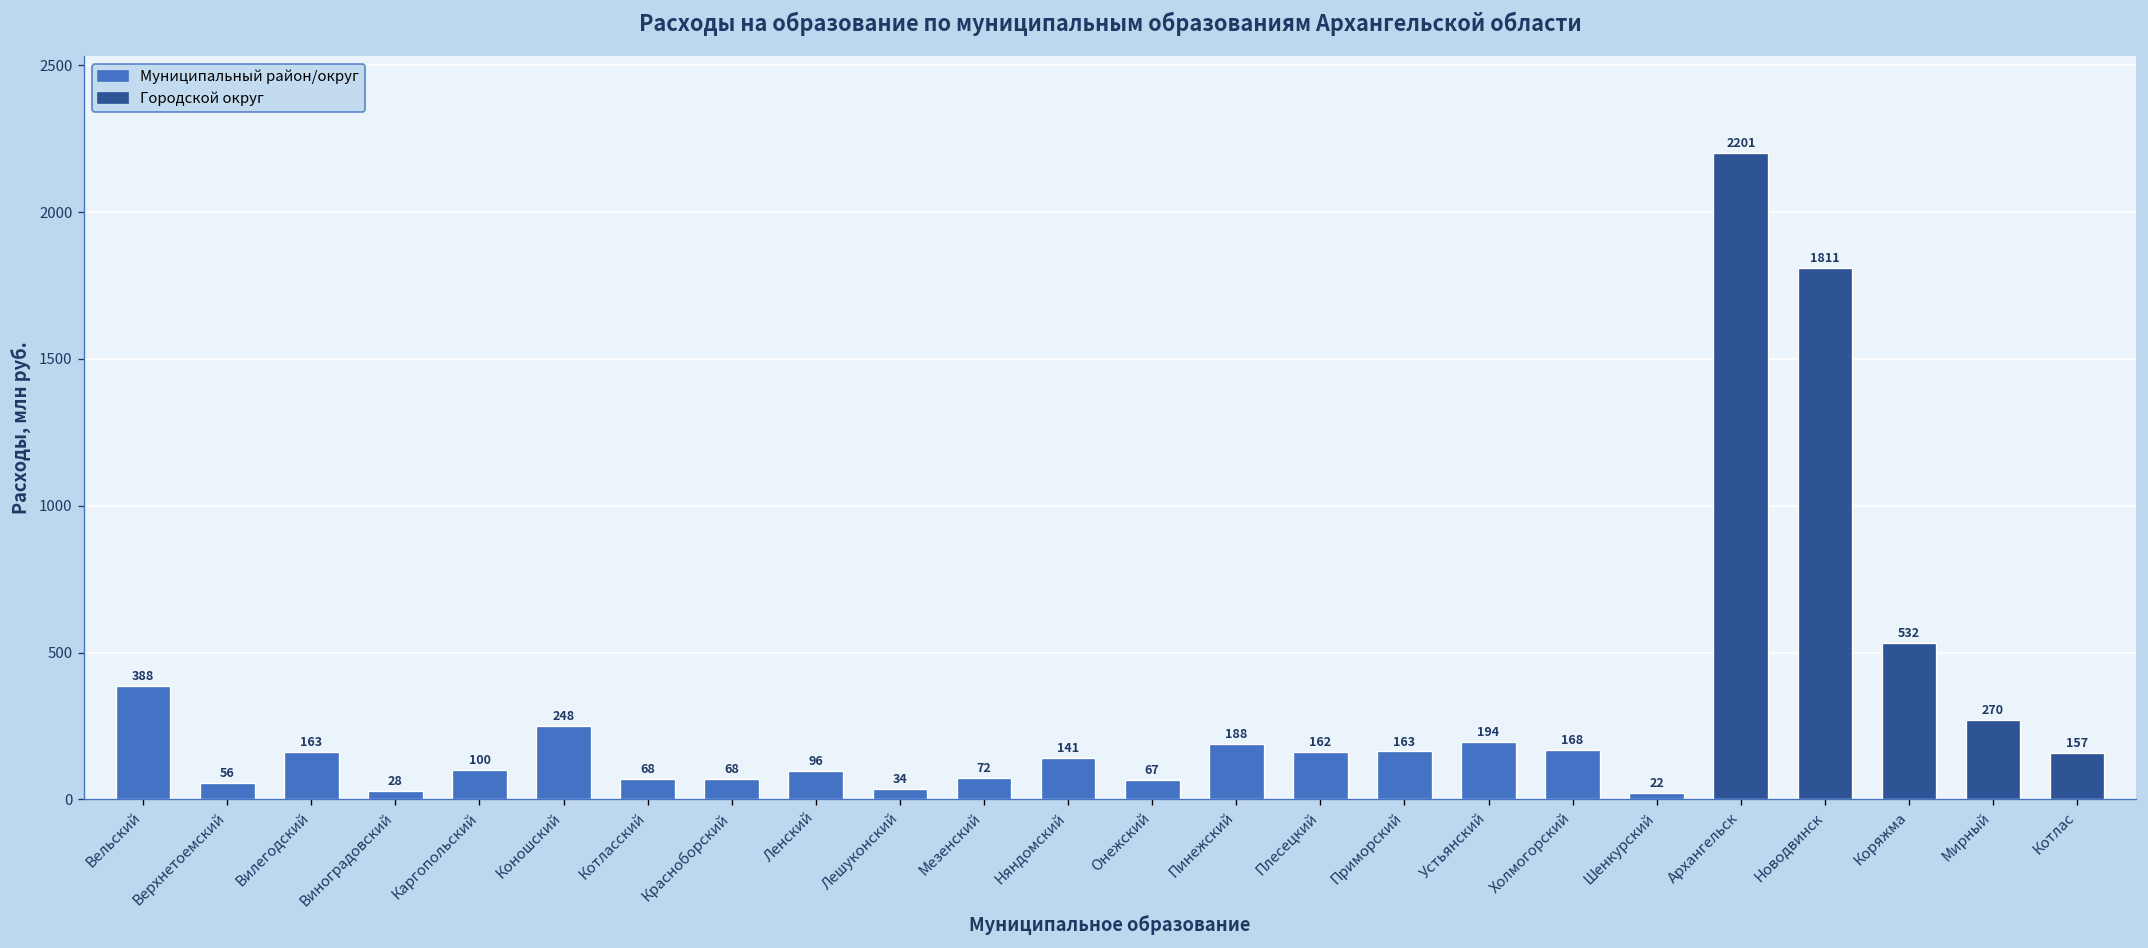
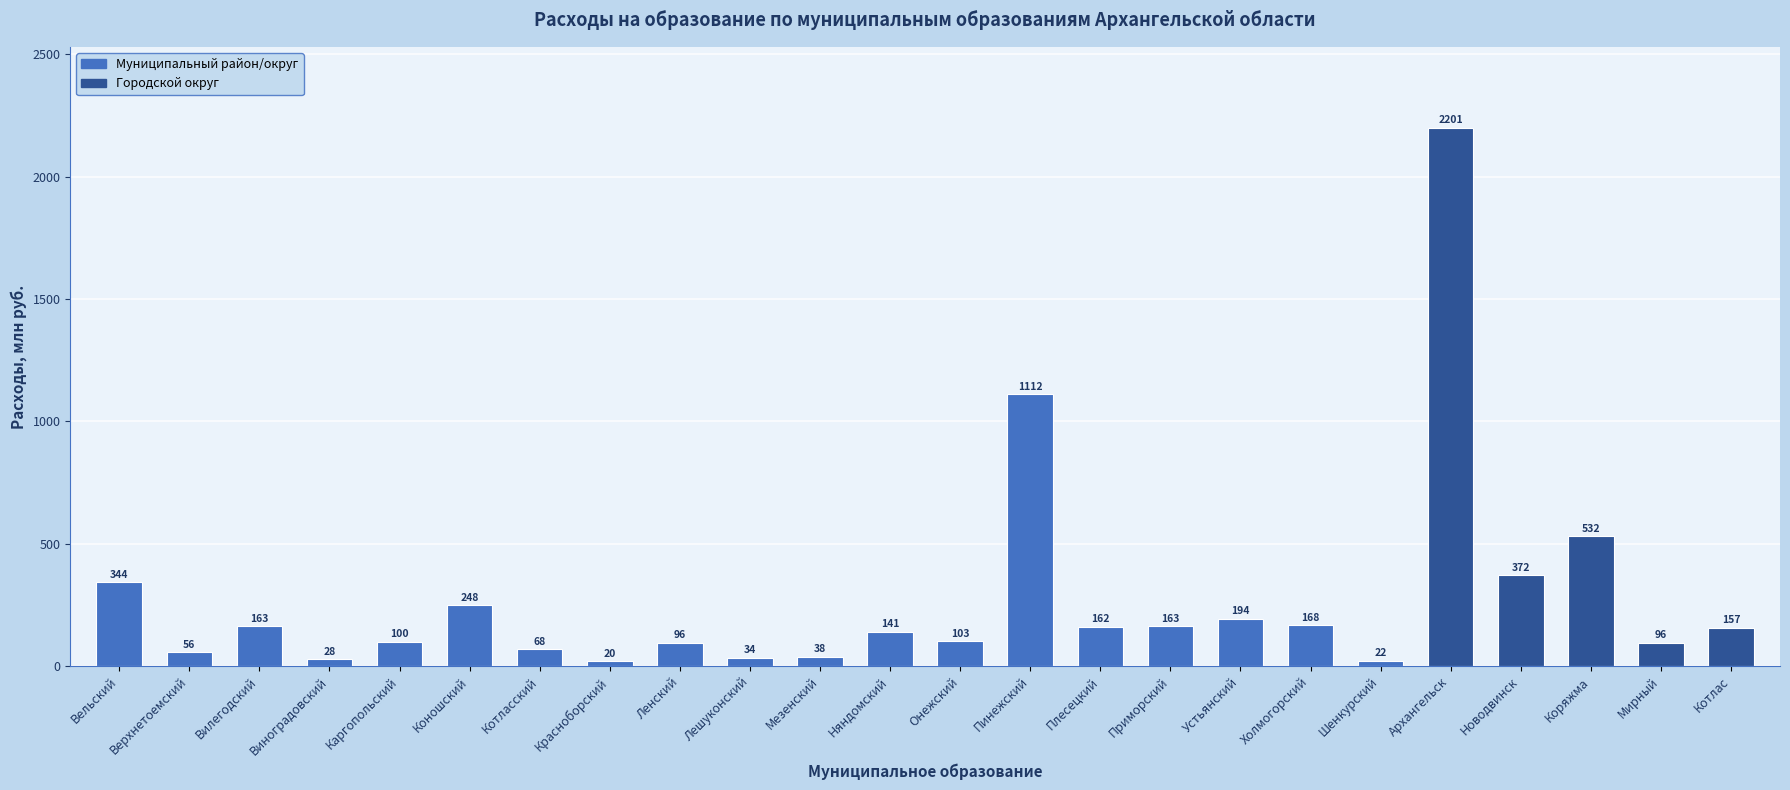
  {
-   "Вельский": 388,
+   "Вельский": 344,
    "Верхнетоемский": 56,
    "Вилегодский": 163,
    "Виноградовский": 28,
    "Каргопольский": 100,
    "Коношский": 248,
    "Котласский": 68,
-   "Красноборский": 68,
+   "Красноборский": 20,
    "Ленский": 96,
    "Лешуконский": 34,
-   "Мезенский": 72,
+   "Мезенский": 38,
    "Няндомский": 141,
-   "Онежский": 67,
-   "Пинежский": 188,
+   "Онежский": 103,
+   "Пинежский": 1112,
    "Плесецкий": 162,
    "Приморский": 163,
    "Устьянский": 194,
    "Холмогорский": 168,
    "Шенкурский": 22,
    "Архангельск": 2201,
-   "Новодвинск": 1811,
+   "Новодвинск": 372,
    "Коряжма": 532,
-   "Мирный": 270,
+   "Мирный": 96,
    "Котлас": 157
  }
